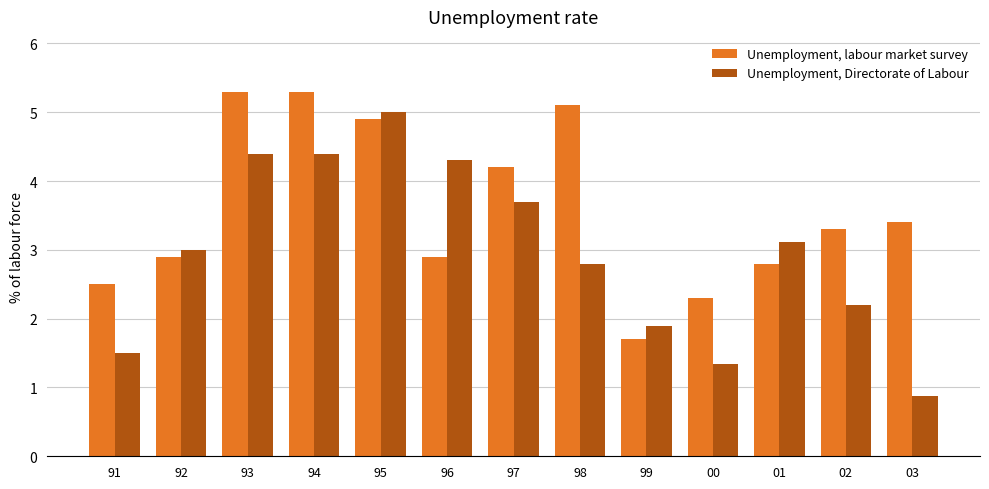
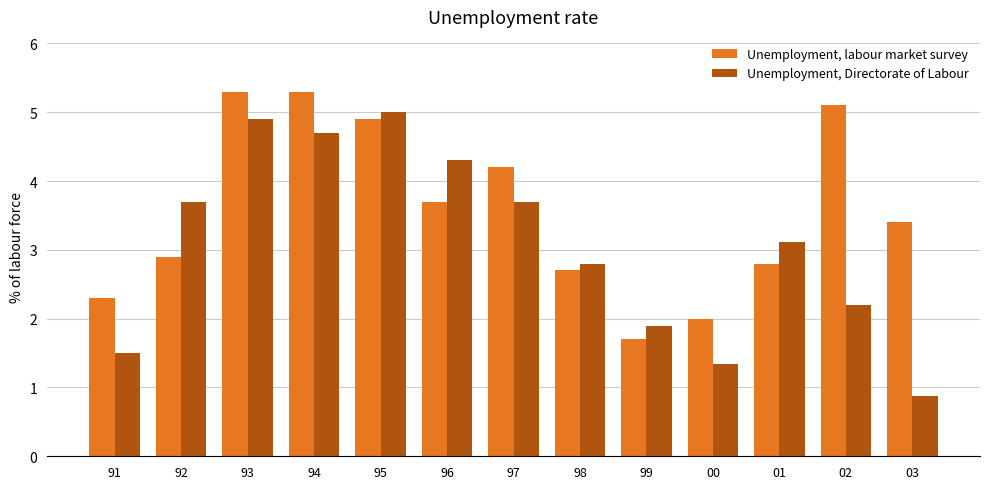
  {
    "Unemployment, labour market survey": {
-     "91": 2.5,
+     "91": 2.3,
      "92": 2.9,
      "93": 5.3,
      "94": 5.3,
      "95": 4.9,
-     "96": 2.9,
+     "96": 3.7,
      "97": 4.2,
-     "98": 5.1,
+     "98": 2.7,
      "99": 1.7,
-     "00": 2.3,
+     "00": 2.0,
      "01": 2.8,
-     "02": 3.3,
+     "02": 5.1,
      "03": 3.4
    },
    "Unemployment, Directorate of Labour": {
      "91": 1.5,
-     "92": 3.0,
-     "93": 4.4,
-     "94": 4.4,
+     "92": 3.7,
+     "93": 4.9,
+     "94": 4.7,
      "95": 5.0,
      "96": 4.3,
      "97": 3.7,
      "98": 2.8,
      "99": 1.9,
      "00": 1.3,
      "01": 3.1,
      "02": 2.2,
      "03": 0.9
    }
  }
